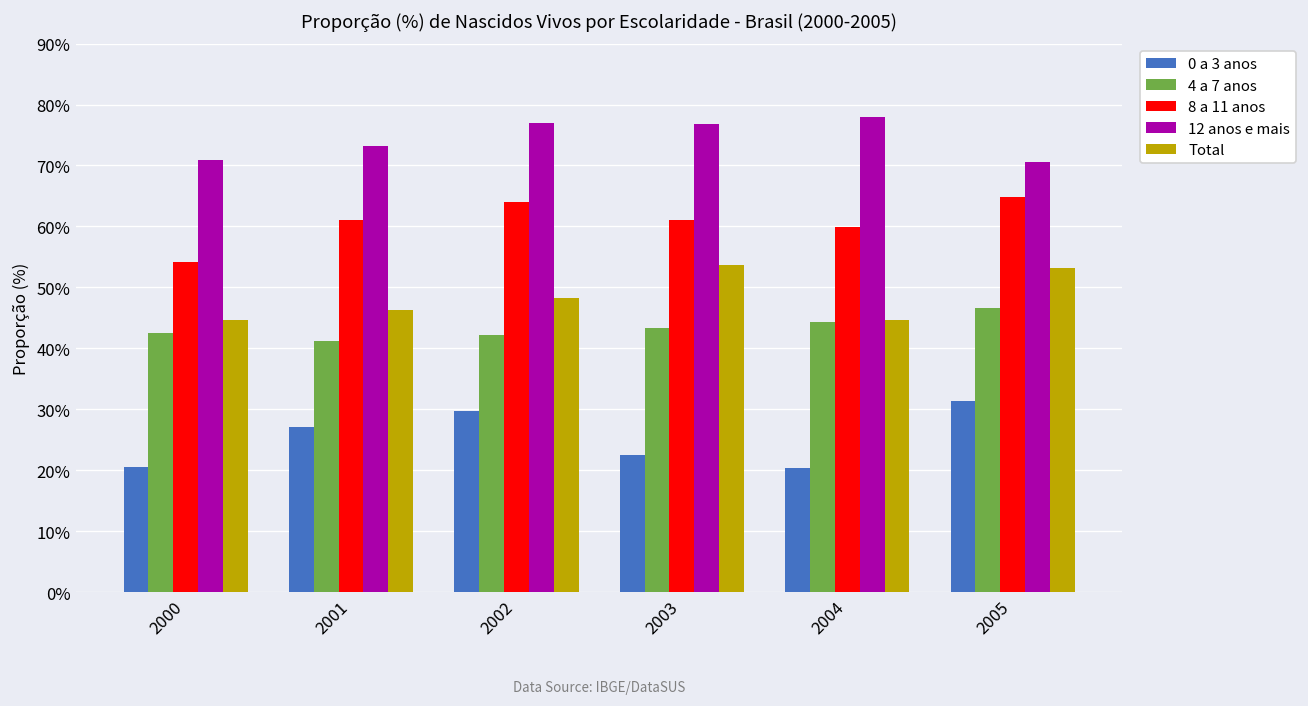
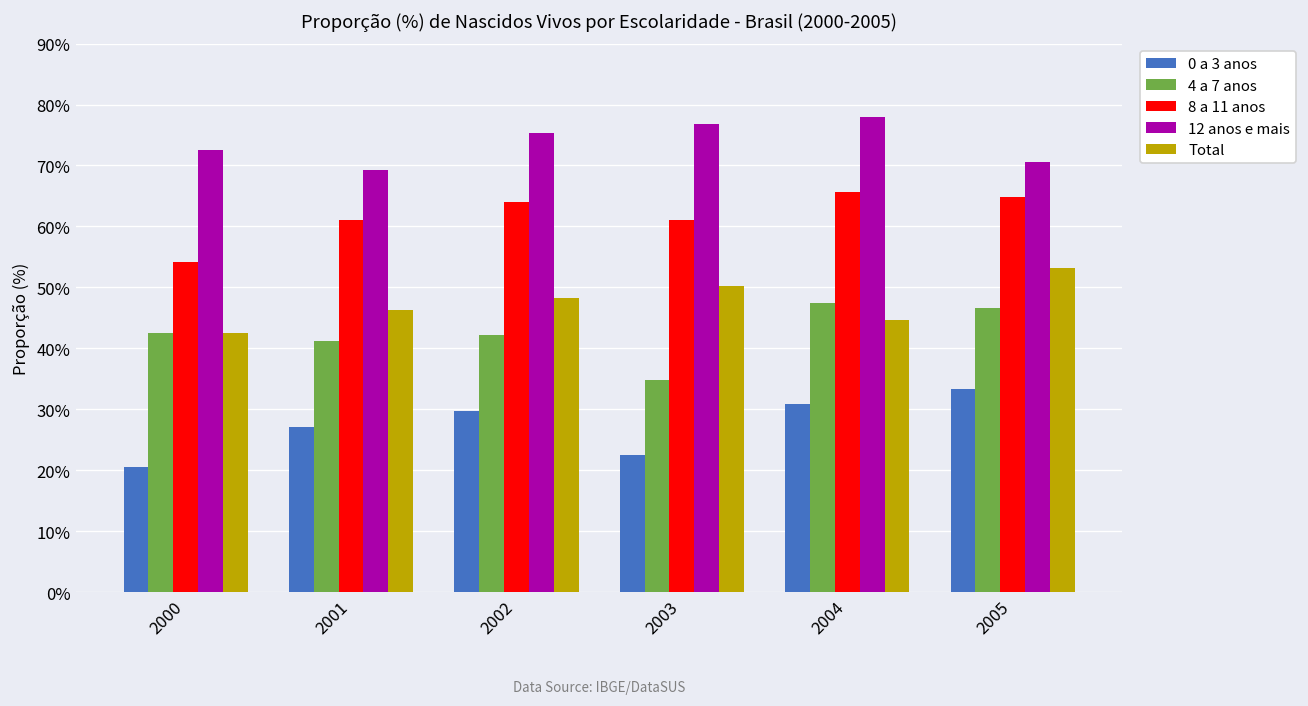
  {
    "0 a 3 anos": {
      "2000": "20%",
      "2001": "27%",
      "2002": "30%",
      "2003": "23%",
-     "2004": "20%",
-     "2005": "31%"
+     "2004": "31%",
+     "2005": "33%"
    },
    "4 a 7 anos": {
      "2000": "43%",
      "2001": "41%",
      "2002": "42%",
-     "2003": "43%",
-     "2004": "44%",
+     "2003": "35%",
+     "2004": "47%",
      "2005": "47%"
    },
    "8 a 11 anos": {
      "2000": "54%",
      "2001": "61%",
      "2002": "64%",
      "2003": "61%",
-     "2004": "60%",
+     "2004": "66%",
      "2005": "65%"
    },
    "12 anos e mais": {
-     "2000": "71%",
-     "2001": "73%",
-     "2002": "77%",
+     "2000": "72%",
+     "2001": "69%",
+     "2002": "75%",
      "2003": "77%",
      "2004": "78%",
      "2005": "71%"
    },
    "Total": {
-     "2000": "45%",
+     "2000": "43%",
      "2001": "46%",
      "2002": "48%",
-     "2003": "54%",
+     "2003": "50%",
      "2004": "45%",
      "2005": "53%"
    }
  }
